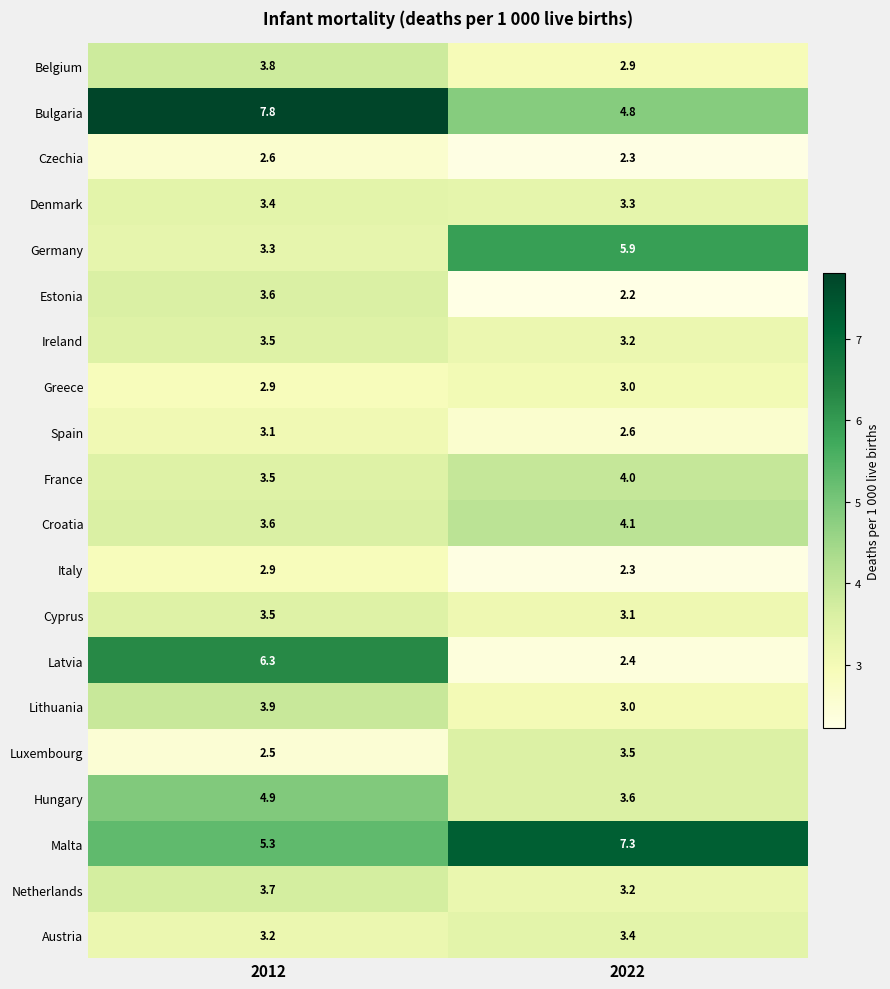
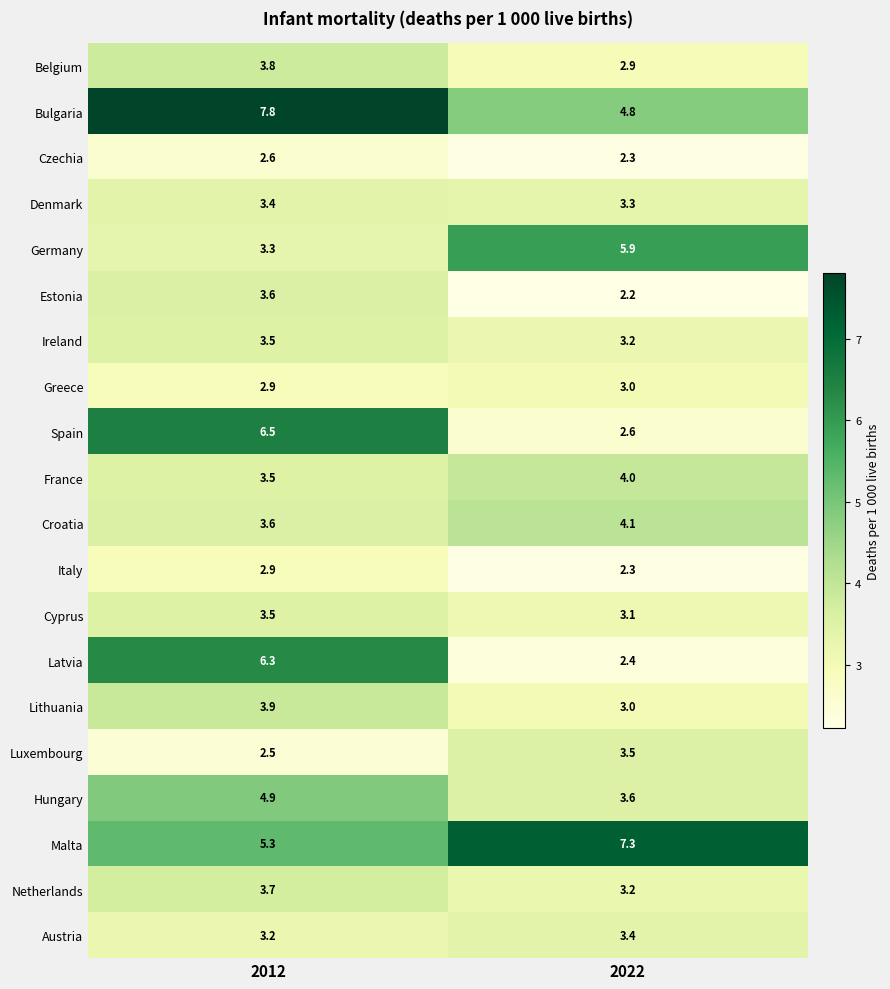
  {
    "Belgium": {
      "2012": 3.8,
      "2022": 2.9
    },
    "Bulgaria": {
      "2012": 7.8,
      "2022": 4.8
    },
    "Czechia": {
      "2012": 2.6,
      "2022": 2.3
    },
    "Denmark": {
      "2012": 3.4,
      "2022": 3.3
    },
    "Germany": {
      "2012": 3.3,
      "2022": 5.9
    },
    "Estonia": {
      "2012": 3.6,
      "2022": 2.2
    },
    "Ireland": {
      "2012": 3.5,
      "2022": 3.2
    },
    "Greece": {
      "2012": 2.9,
      "2022": 3.0
    },
    "Spain": {
-     "2012": 3.1,
+     "2012": 6.5,
      "2022": 2.6
    },
    "France": {
      "2012": 3.5,
      "2022": 4.0
    },
    "Croatia": {
      "2012": 3.6,
      "2022": 4.1
    },
    "Italy": {
      "2012": 2.9,
      "2022": 2.3
    },
    "Cyprus": {
      "2012": 3.5,
      "2022": 3.1
    },
    "Latvia": {
      "2012": 6.3,
      "2022": 2.4
    },
    "Lithuania": {
      "2012": 3.9,
      "2022": 3.0
    },
    "Luxembourg": {
      "2012": 2.5,
      "2022": 3.5
    },
    "Hungary": {
      "2012": 4.9,
      "2022": 3.6
    },
    "Malta": {
      "2012": 5.3,
      "2022": 7.3
    },
    "Netherlands": {
      "2012": 3.7,
      "2022": 3.2
    },
    "Austria": {
      "2012": 3.2,
      "2022": 3.4
    }
  }
